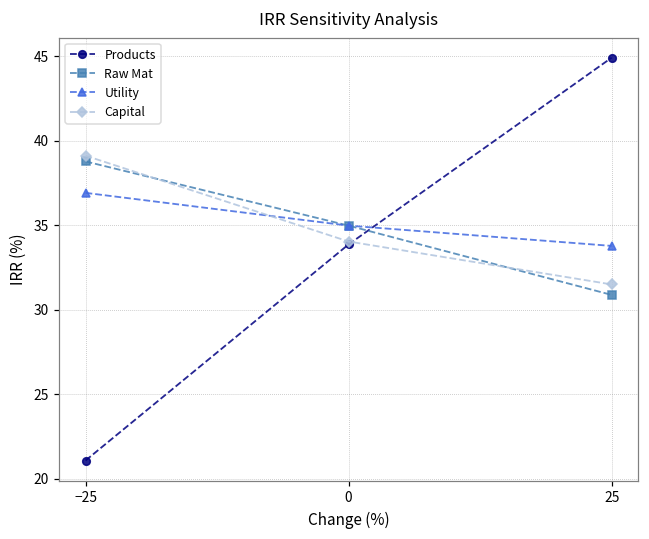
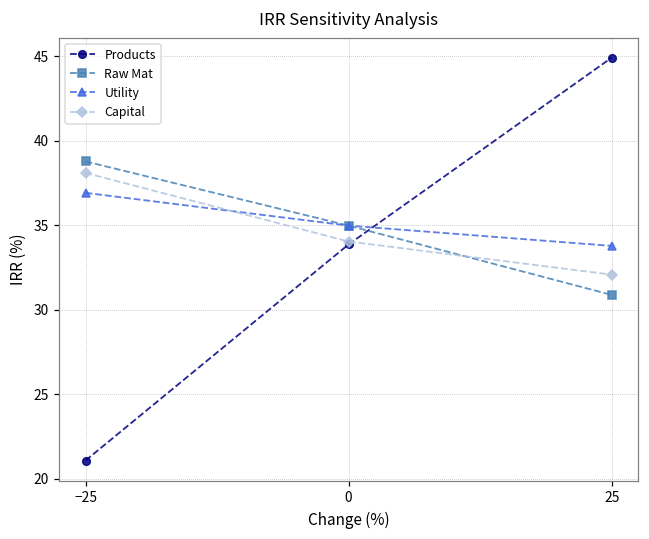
  {
    "Products": {
      "−25": 21.1,
      "0": 33.9,
      "25": 44.9
    },
    "Capital": {
-     "−25": 39.1,
+     "−25": 38.1,
      "0": 34.0,
-     "25": 31.5
+     "25": 32.1
    }
  }
